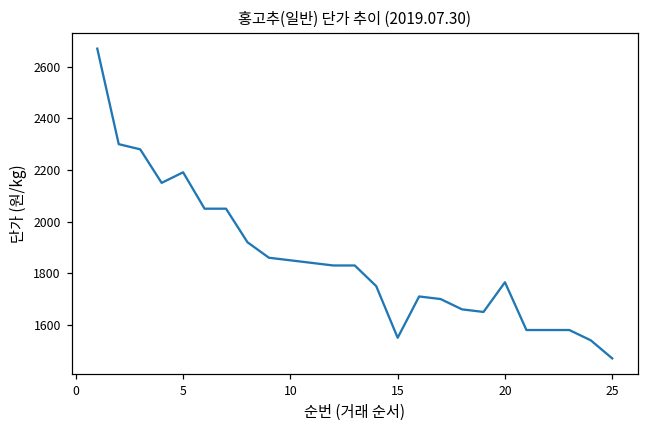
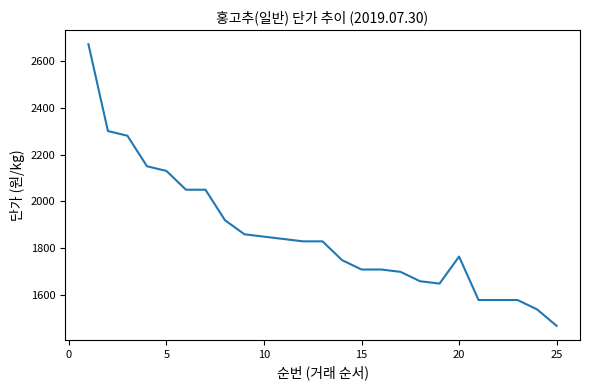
  {
-   "5": 2190,
+   "5": 2130,
    "10": 1850,
-   "15": 1550,
+   "15": 1710,
    "20": 1770,
    "25": 1470
  }
